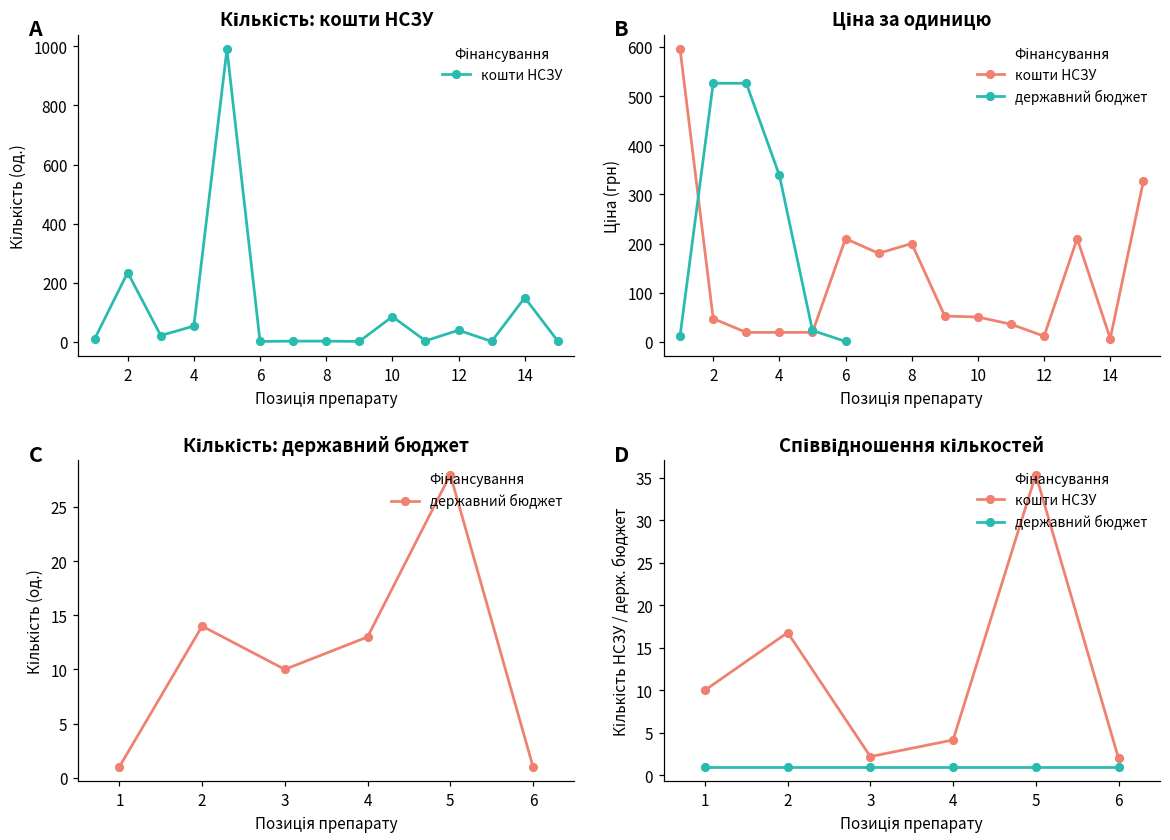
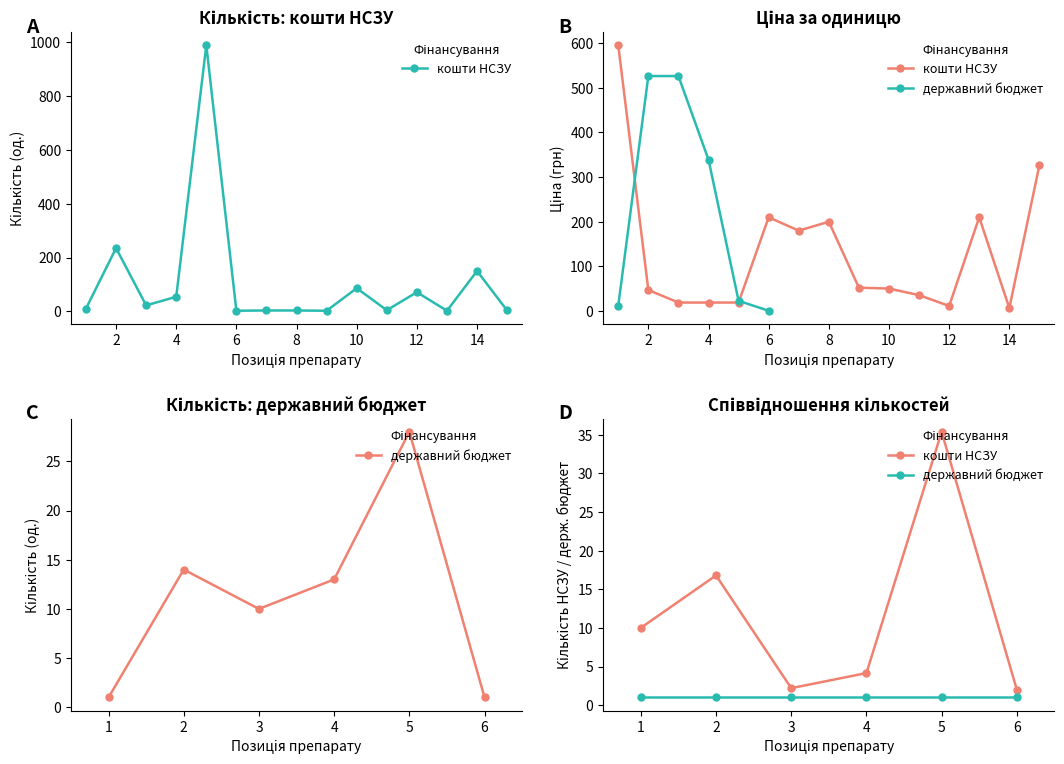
  {
    "Кількість: кошти НСЗУ": {
      "2": 240,
      "4": 50,
      "6": 0,
      "8": 0,
      "10": 90,
-     "12": 40,
+     "12": 70,
      "14": 150
    },
    "Ціна за одиницю": {
      "кошти НСЗУ": {
        "2": 50,
        "4": 20,
        "6": 210,
        "8": 200,
        "10": 50,
        "12": 10,
        "14": 10
      },
      "державний бюджет": {
        "2": 530,
        "4": 340,
        "6": 0
      }
    },
    "Кількість: державний бюджет": {
      "1": 1,
      "2": 14,
      "3": 10,
      "4": 13,
      "5": 28,
      "6": 1
    },
    "Співвідношення кількостей": {
      "кошти НСЗУ": {
        "1": 10,
        "2": 17,
        "3": 2,
        "4": 4,
        "5": 35,
        "6": 2
      },
      "державний бюджет": {
        "1": 1,
        "2": 1,
        "3": 1,
        "4": 1,
        "5": 1,
        "6": 1
      }
    }
  }
